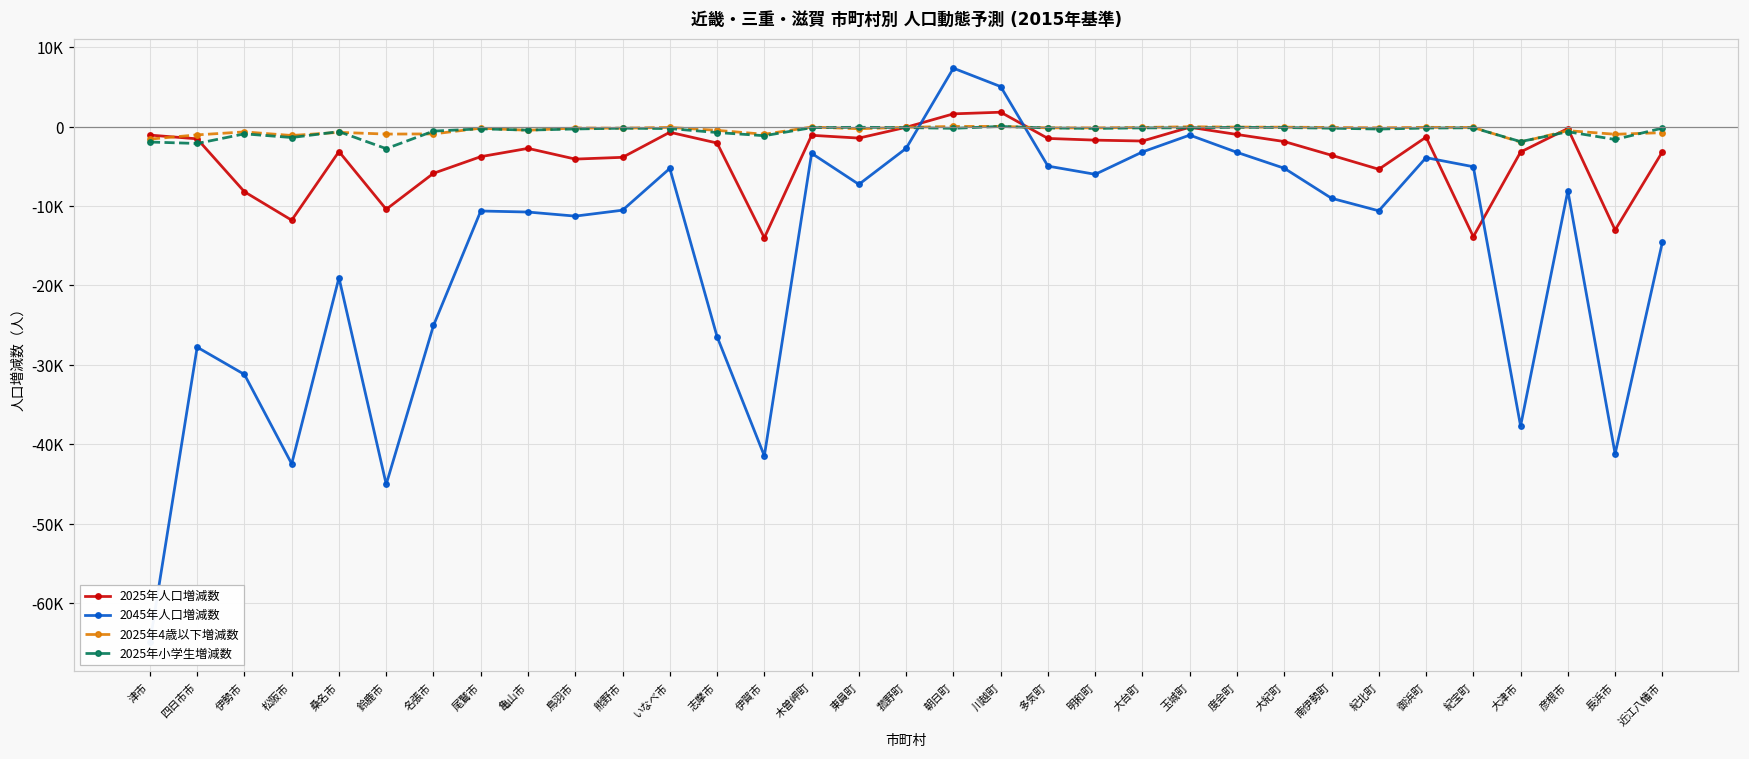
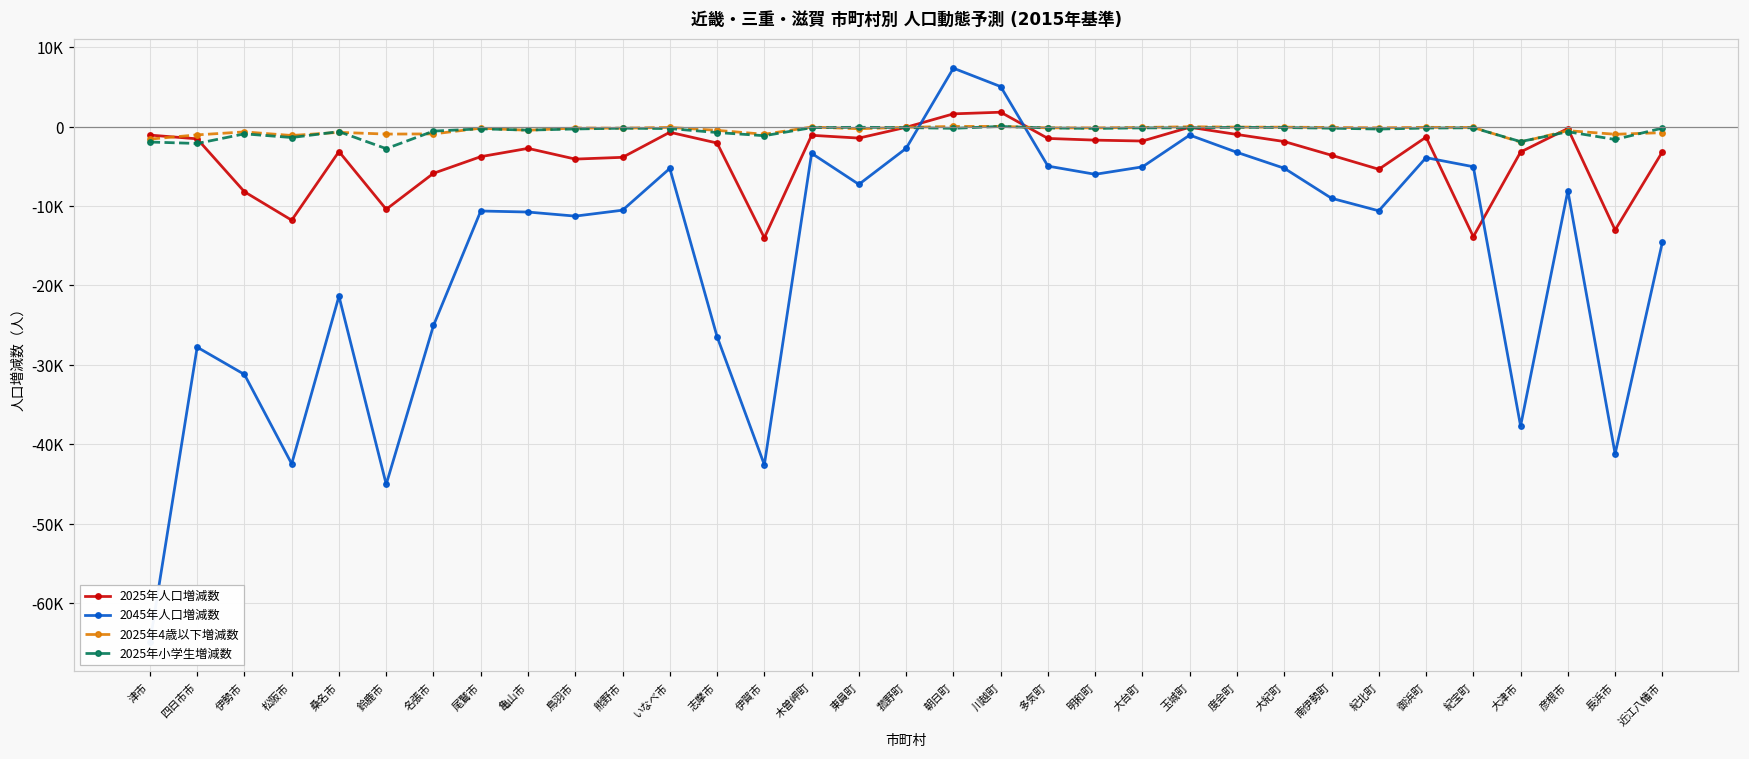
  {
    "2025年人口増減数": {
      "津市": -1000,
      "四日市市": -2000,
      "伊勢市": -8000,
      "松阪市": -12000,
      "桑名市": -3000,
      "鈴鹿市": -10000,
      "名張市": -6000,
      "尾鷲市": -4000,
      "亀山市": -3000,
      "鳥羽市": -4000,
      "熊野市": -4000,
      "いなべ市": -1000,
      "志摩市": -2000,
      "伊賀市": -14000,
      "木曽岬町": -1000,
      "東員町": -1000,
      "朝日町": 2000,
      "川越町": 2000,
      "多気町": -1000,
      "明和町": -2000,
      "大台町": -2000,
      "度会町": -1000,
      "大紀町": -2000,
      "南伊勢町": -4000,
      "紀北町": -5000,
      "御浜町": -1000,
      "紀宝町": -14000,
      "大津市": -3000,
      "長浜市": -13000,
      "近江八幡市": -3000
    },
    "2045年人口増減数": {
      "四日市市": -28000,
      "伊勢市": -31000,
      "松阪市": -42000,
-     "桑名市": -19000,
+     "桑名市": -21000,
      "鈴鹿市": -45000,
      "名張市": -25000,
      "尾鷲市": -11000,
      "亀山市": -11000,
      "鳥羽市": -11000,
      "熊野市": -11000,
      "いなべ市": -5000,
      "志摩市": -26000,
-     "伊賀市": -41000,
+     "伊賀市": -43000,
      "木曽岬町": -3000,
      "東員町": -7000,
      "菰野町": -3000,
      "朝日町": 7000,
      "川越町": 5000,
      "多気町": -5000,
      "明和町": -6000,
-     "大台町": -3000,
+     "大台町": -5000,
      "玉城町": -1000,
      "度会町": -3000,
      "大紀町": -5000,
      "南伊勢町": -9000,
      "紀北町": -11000,
      "御浜町": -4000,
      "紀宝町": -5000,
      "大津市": -38000,
      "彦根市": -8000,
      "長浜市": -41000,
      "近江八幡市": -15000
    },
    "2025年4歳以下増減数": {
      "津市": -2000,
      "四日市市": -1000,
      "鈴鹿市": -1000,
      "名張市": -1000,
      "長浜市": -1000,
      "近江八幡市": -1000
    },
    "2025年小学生増減数": {
      "津市": -2000,
      "四日市市": -2000,
      "鈴鹿市": -3000,
      "名張市": -1000,
      "長浜市": -2000,
      "近江八幡市": 0
    }
  }
